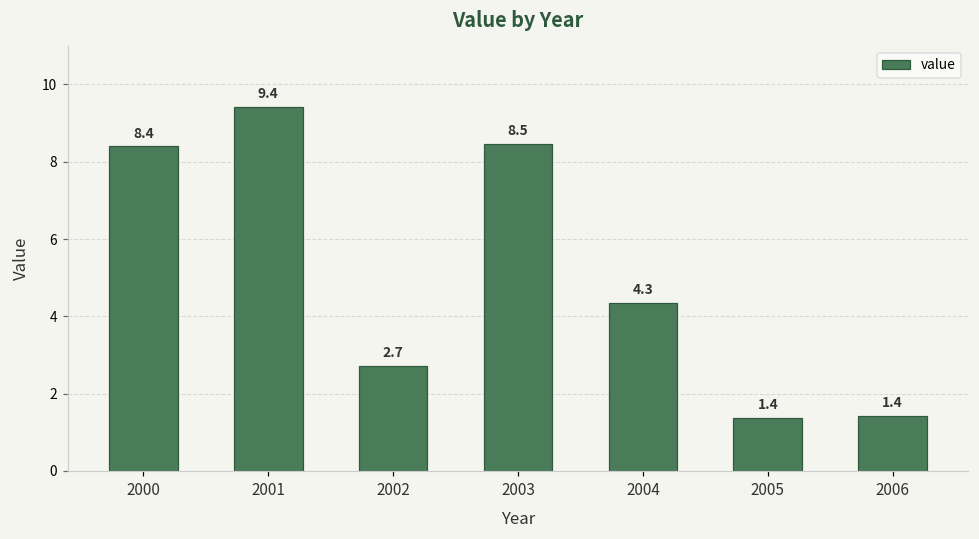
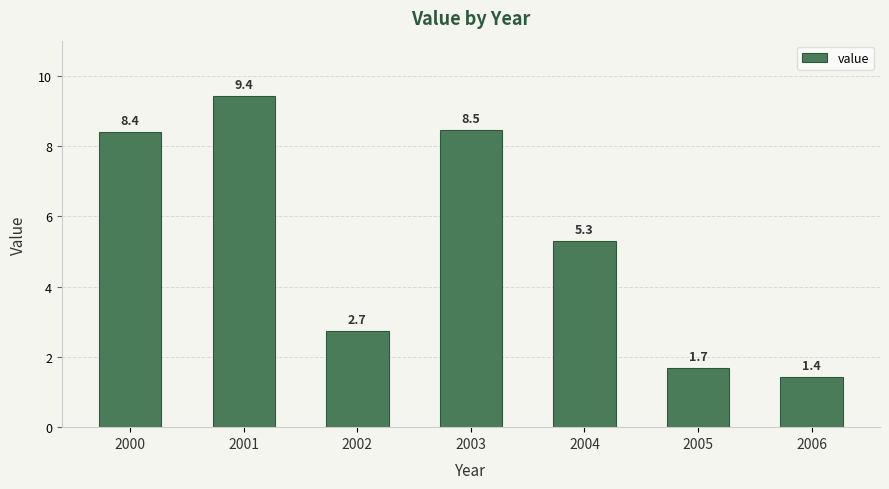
  {
    "2000": 8.4,
    "2001": 9.4,
    "2002": 2.7,
    "2003": 8.5,
-   "2004": 4.3,
-   "2005": 1.4,
+   "2004": 5.3,
+   "2005": 1.7,
    "2006": 1.4
  }
